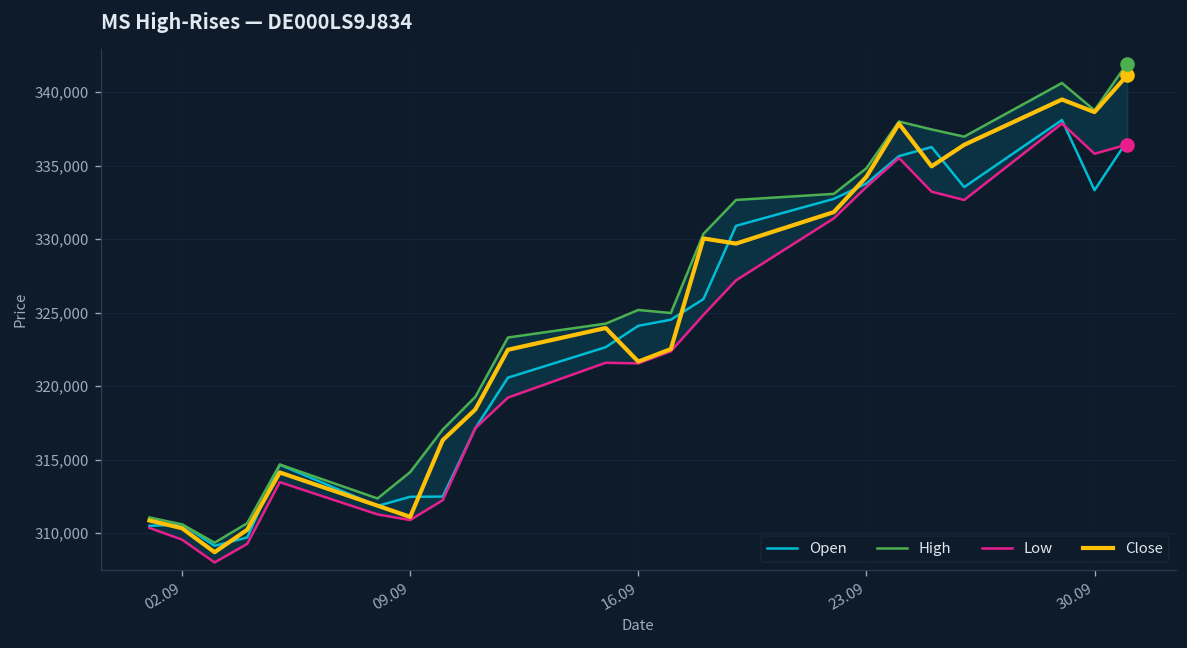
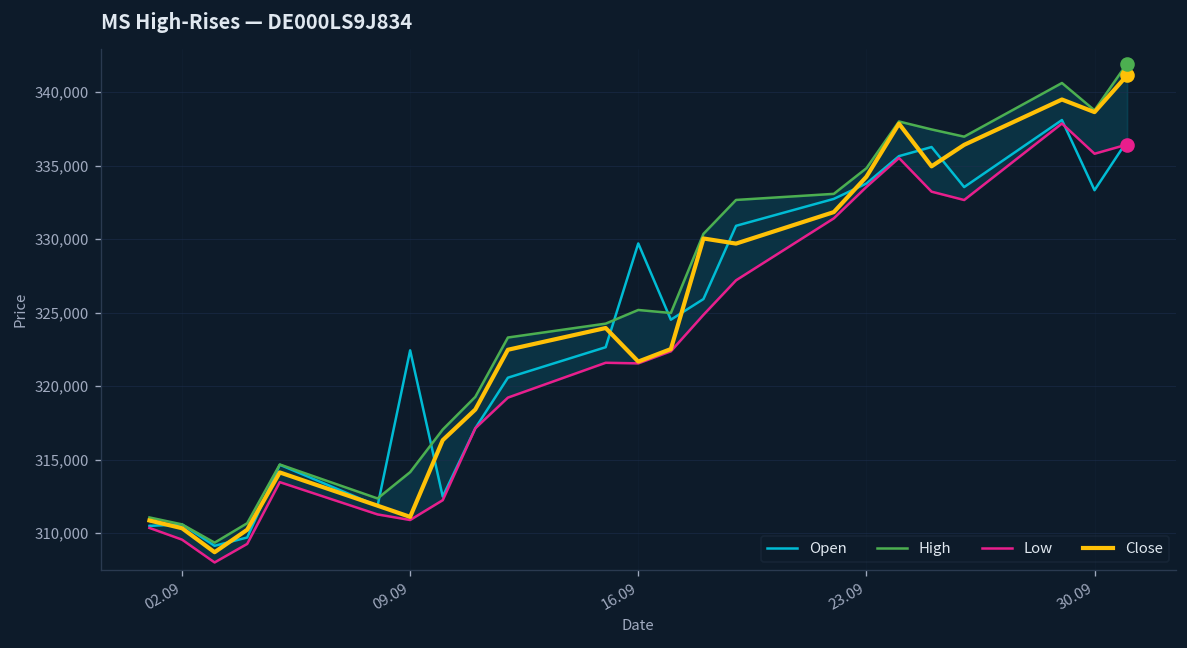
  {
    "Open": {
-     "09.09": "312,500",
-     "16.09": "324,100",
+     "09.09": "322,400",
+     "16.09": "329,700",
      "23.09": "333,800",
      "30.09": "333,300"
    }
  }
